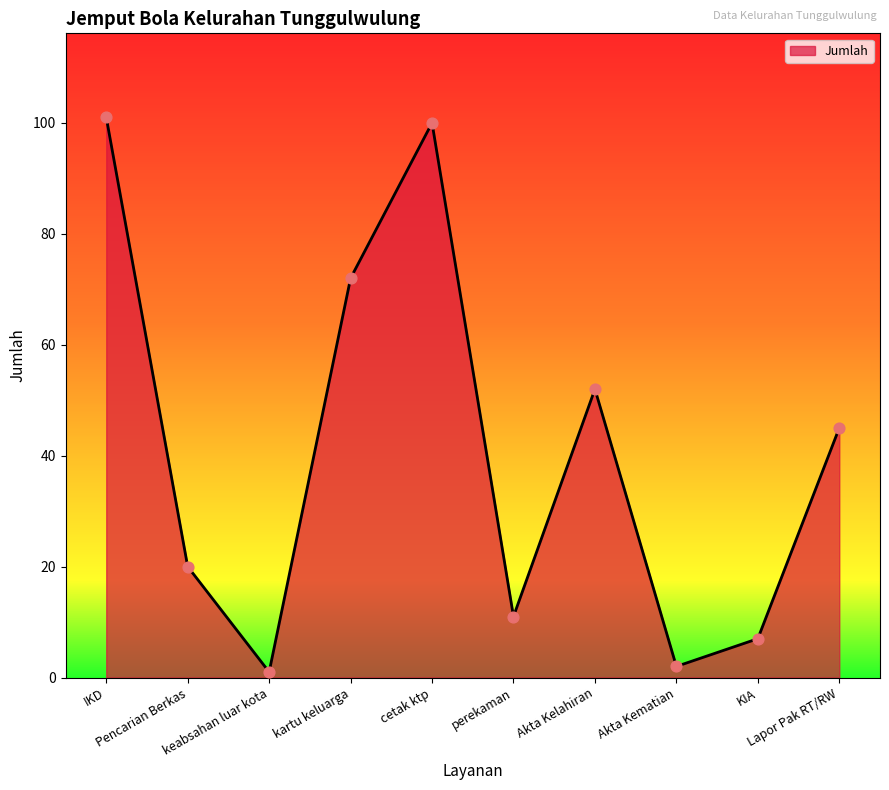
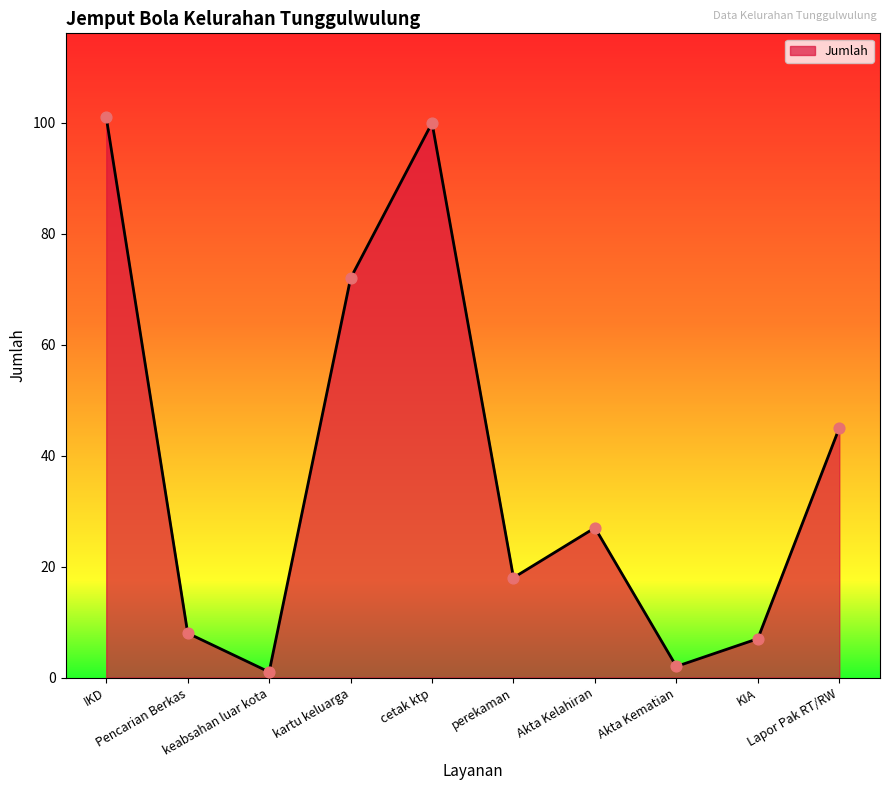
  {
    "IKD": 101,
-   "Pencarian Berkas": 20,
+   "Pencarian Berkas": 8,
    "keabsahan luar kota": 1,
    "kartu keluarga": 72,
    "cetak ktp": 100,
-   "perekaman": 11,
-   "Akta Kelahiran": 52,
+   "perekaman": 18,
+   "Akta Kelahiran": 27,
    "Akta Kematian": 2,
    "KIA": 7,
    "Lapor Pak RT/RW": 45
  }
